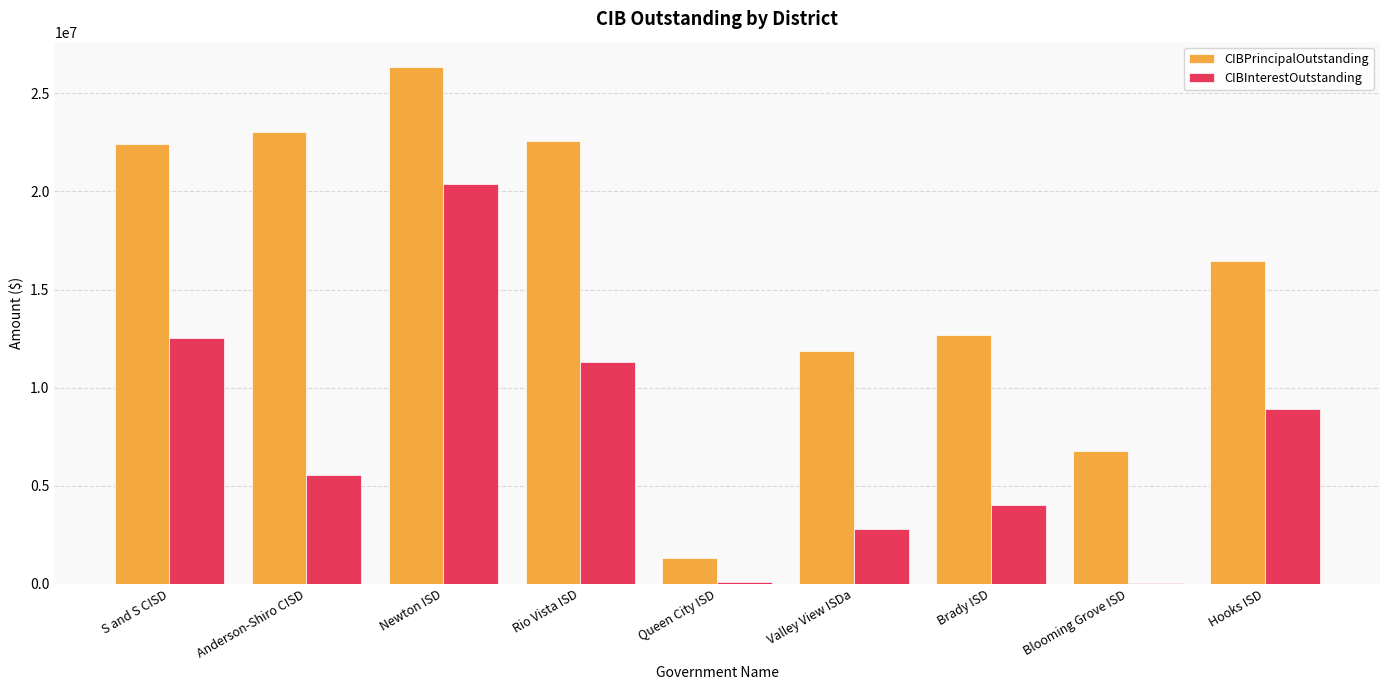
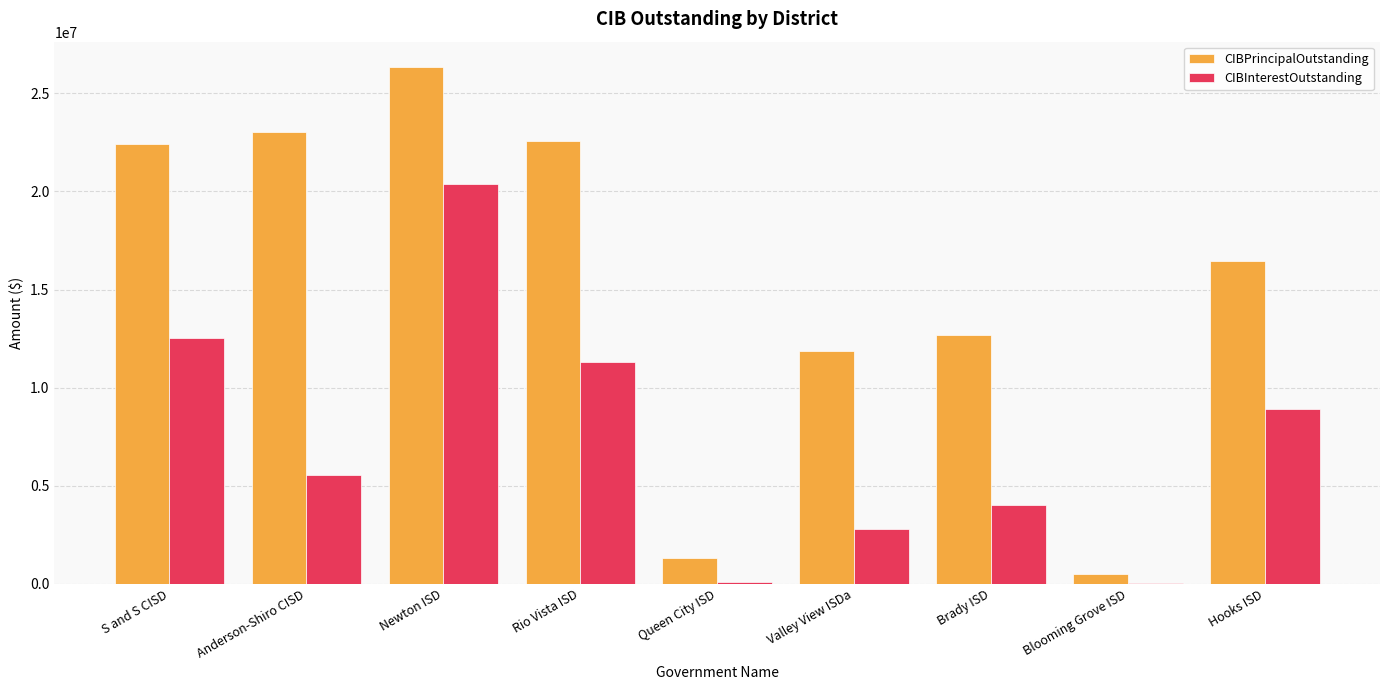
  {
    "CIBPrincipalOutstanding": {
      "S and S CISD": 22400000,
      "Anderson-Shiro CISD": 23000000,
      "Newton ISD": 26300000,
      "Rio Vista ISD": 22600000,
      "Queen City ISD": 1300000,
      "Valley View ISDa": 11900000,
      "Brady ISD": 12700000,
-     "Blooming Grove ISD": 6700000,
+     "Blooming Grove ISD": 500000,
      "Hooks ISD": 16400000
    },
    "CIBInterestOutstanding": {
      "S and S CISD": 12500000,
      "Anderson-Shiro CISD": 5500000,
      "Newton ISD": 20400000,
      "Rio Vista ISD": 11300000,
      "Valley View ISDa": 2800000,
      "Brady ISD": 4000000,
      "Hooks ISD": 8900000
    }
  }
